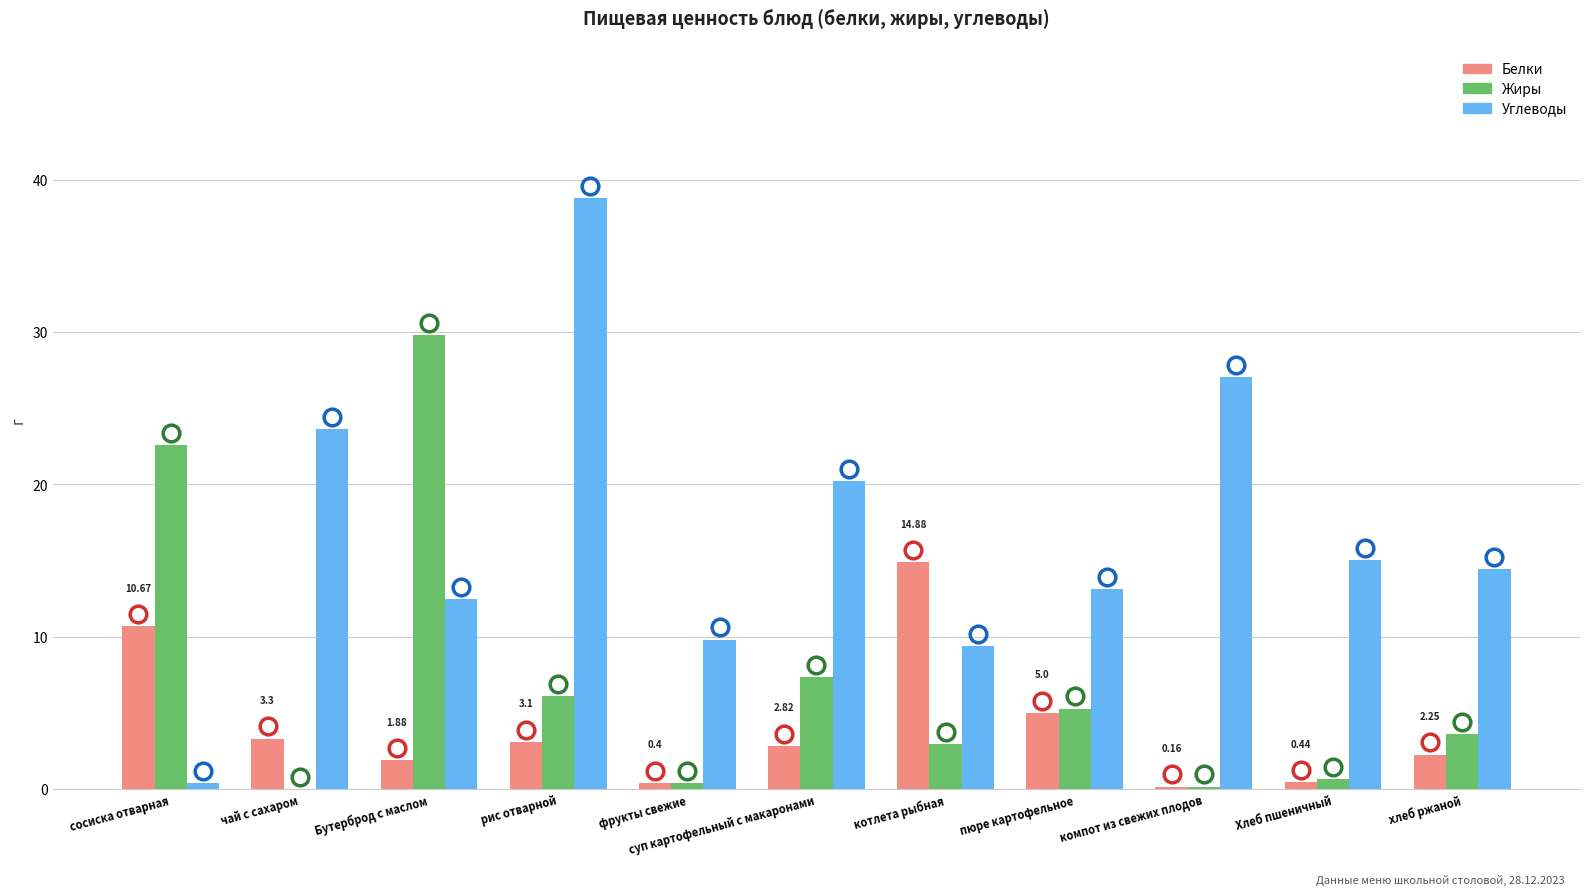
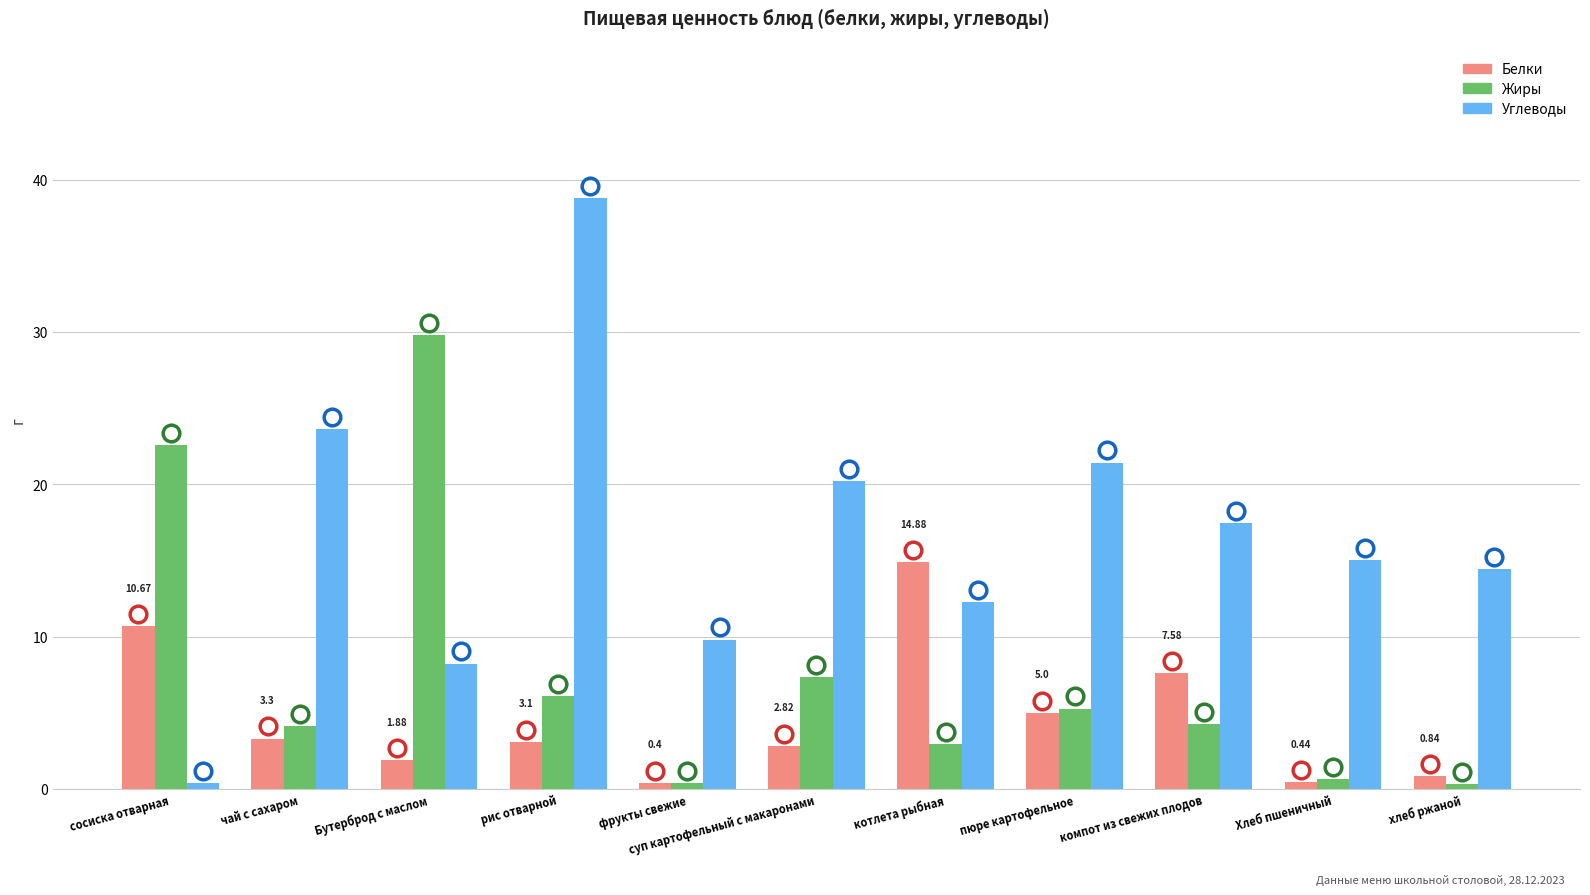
  {
    "Белки": {
-     "компот из свежих плодов": 0.16,
-     "хлеб ржаной": 2.25
+     "компот из свежих плодов": 7.58,
+     "хлеб ржаной": 0.84
    },
    "Жиры": {
      "сосиска отварная": 22.6,
-     "чай с сахаром": 0.0,
+     "чай с сахаром": 4.1,
      "Бутерброд с маслом": 29.8,
      "рис отварной": 6.1,
      "фрукты свежие": 0.4,
      "суп картофельный с макаронами": 7.4,
      "котлета рыбная": 3.0,
      "пюре картофельное": 5.3,
-     "компот из свежих плодов": 0.2,
+     "компот из свежих плодов": 4.3,
      "Хлеб пшеничный": 0.6,
-     "хлеб ржаной": 3.6
+     "хлеб ржаной": 0.3
    },
    "Углеводы": {
      "сосиска отварная": 0.4,
      "чай с сахаром": 23.6,
-     "Бутерброд с маслом": 12.5,
+     "Бутерброд с маслом": 8.2,
      "рис отварной": 38.8,
      "фрукты свежие": 9.8,
      "суп картофельный с макаронами": 20.2,
-     "котлета рыбная": 9.4,
-     "пюре картофельное": 13.1,
-     "компот из свежих плодов": 27.0,
+     "котлета рыбная": 12.2,
+     "пюре картофельное": 21.4,
+     "компот из свежих плодов": 17.4,
      "Хлеб пшеничный": 15.1,
      "хлеб ржаной": 14.4
    }
  }
